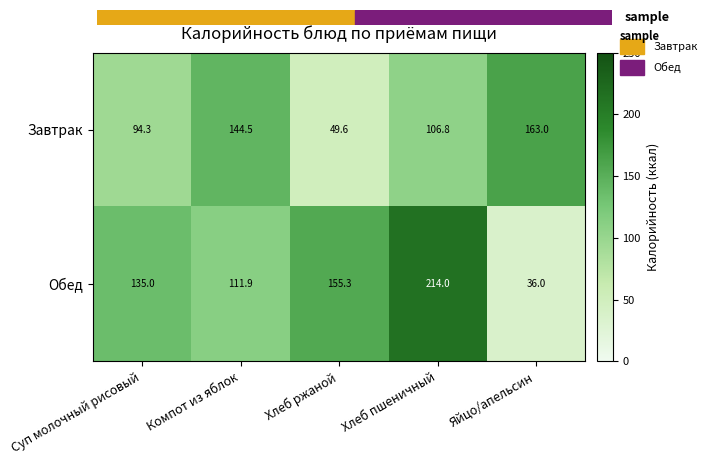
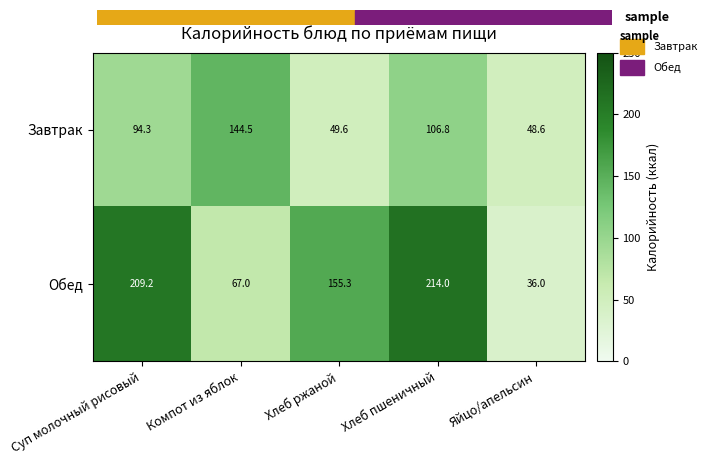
  {
    "Завтрак": {
      "Суп молочный рисовый": 94.3,
      "Компот из яблок": 144.5,
      "Хлеб ржаной": 49.6,
      "Хлеб пшеничный": 106.8,
-     "Яйцо/апельсин": 163.0
+     "Яйцо/апельсин": 48.6
    },
    "Обед": {
-     "Суп молочный рисовый": 135.0,
-     "Компот из яблок": 111.9,
+     "Суп молочный рисовый": 209.2,
+     "Компот из яблок": 67.0,
      "Хлеб ржаной": 155.3,
      "Хлеб пшеничный": 214.0,
      "Яйцо/апельсин": 36.0
    }
  }
